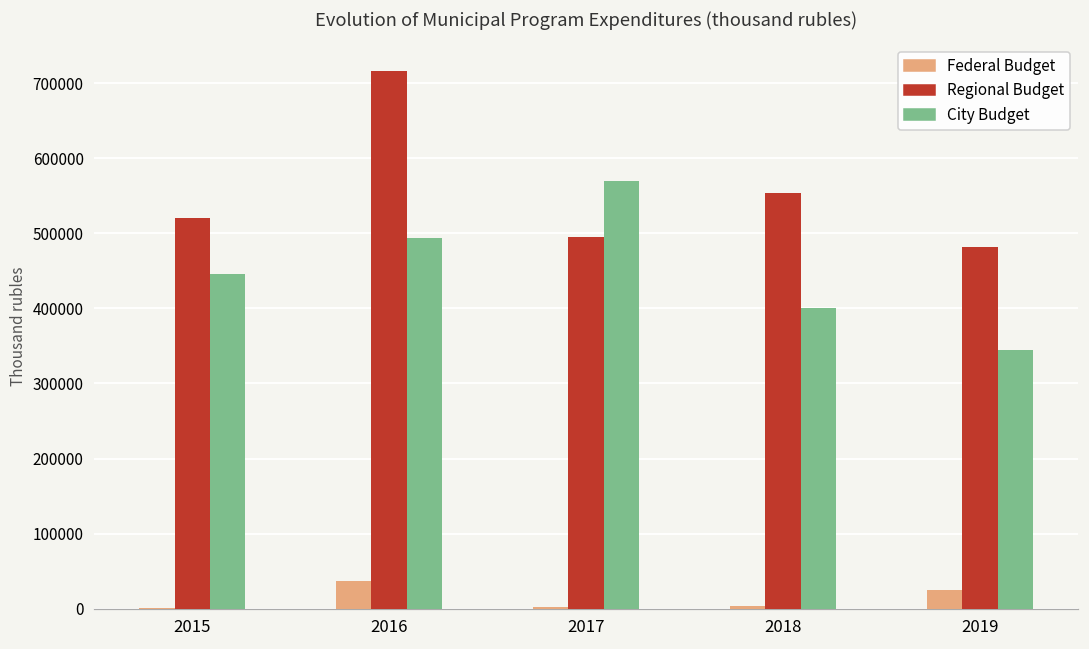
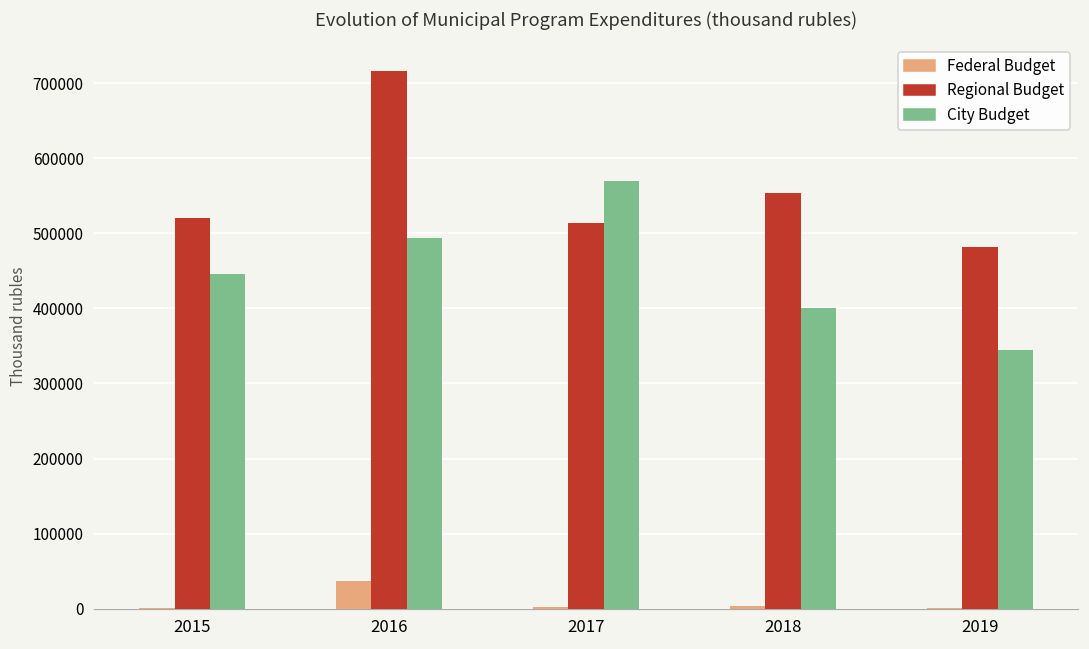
  {
    "Federal Budget": {
      "2016": 40000,
-     "2019": 20000
+     "2019": 0
    },
    "Regional Budget": {
      "2015": 520000,
      "2016": 720000,
-     "2017": 490000,
+     "2017": 510000,
      "2018": 550000,
      "2019": 480000
    },
    "City Budget": {
      "2015": 450000,
      "2016": 490000,
      "2017": 570000,
      "2018": 400000,
      "2019": 340000
    }
  }
